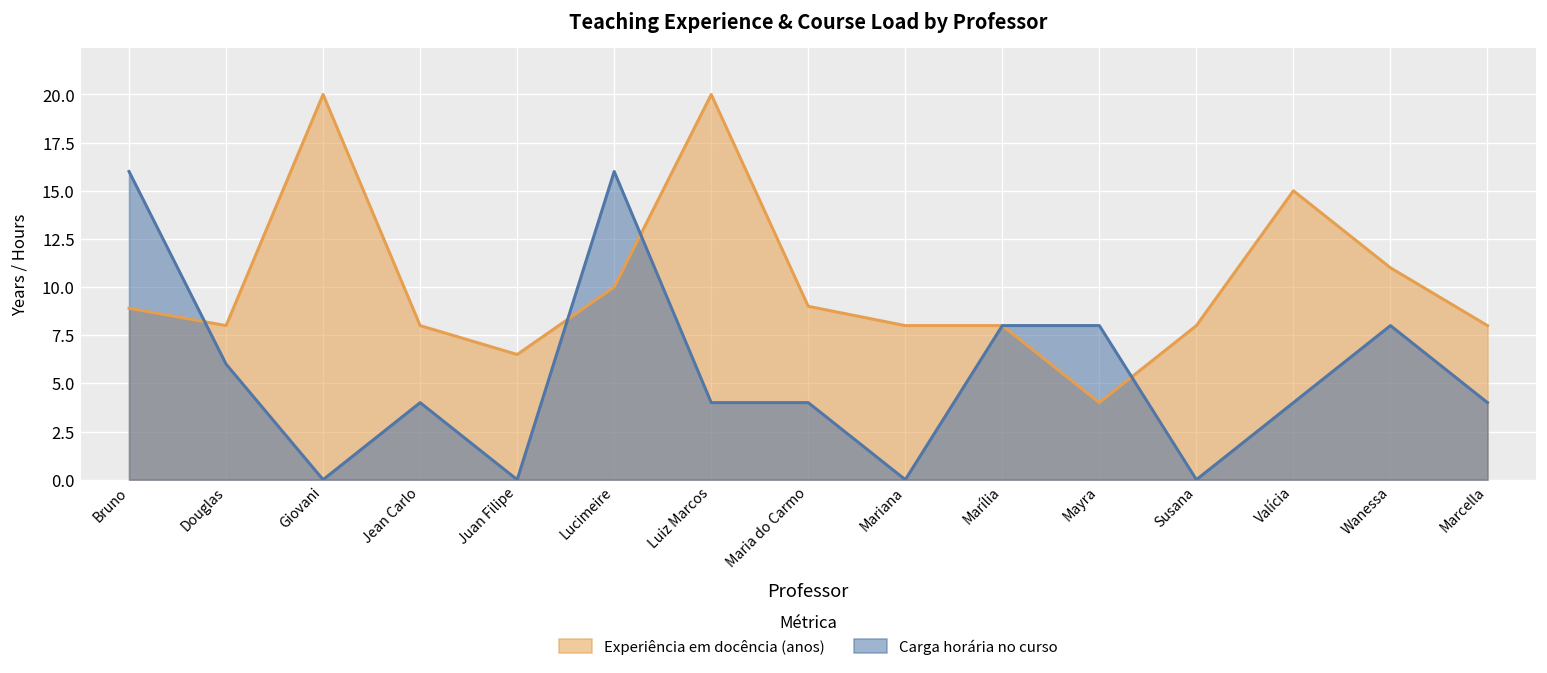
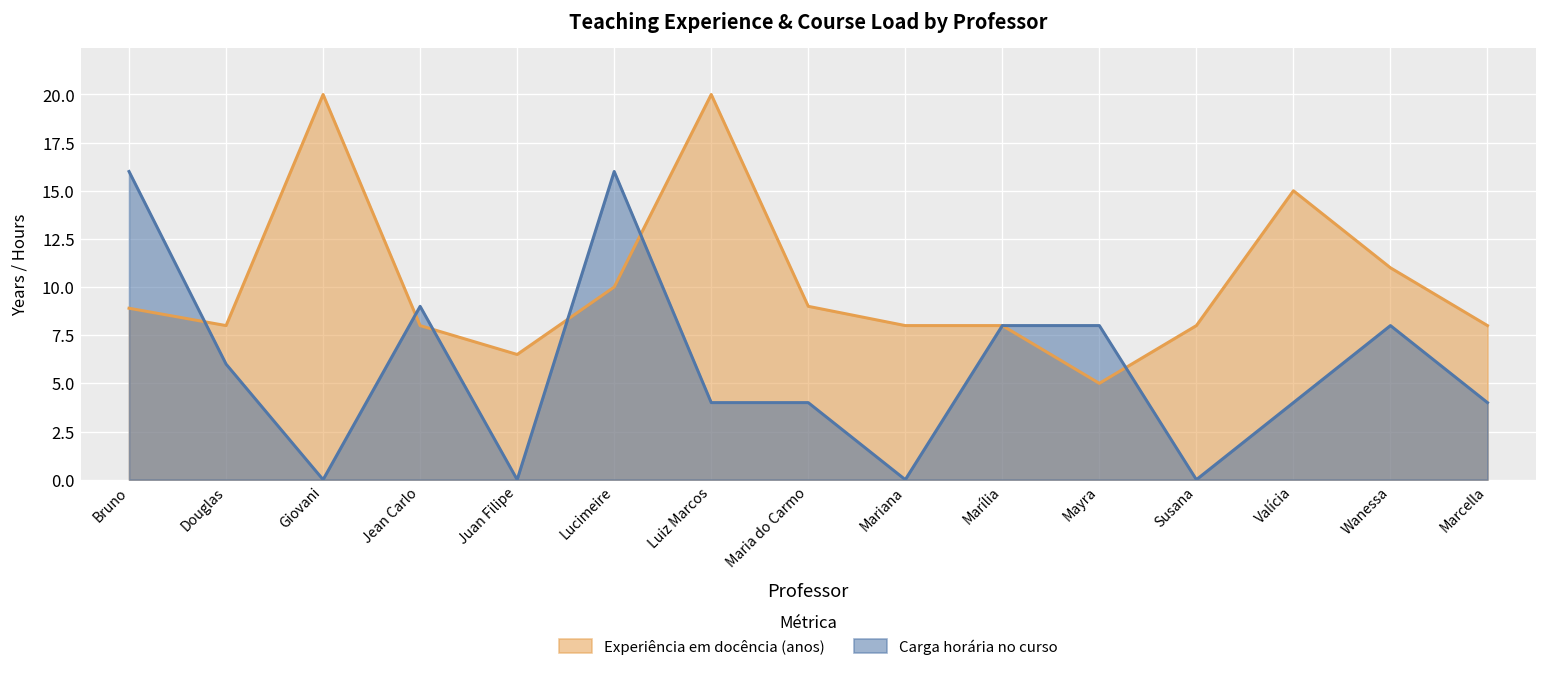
  {
    "Experiência em docência (anos)": {
      "Bruno": 9,
      "Douglas": 8,
      "Giovani": 20,
      "Jean Carlo": 8,
      "Juan Filipe": 6.5,
      "Lucimeire": 10,
      "Luiz Marcos": 20,
      "Maria do Carmo": 9,
      "Mariana": 8,
-     "Mayra": 4,
+     "Mayra": 5,
      "Susana": 8,
      "Valícia": 15,
      "Wanessa": 11,
      "Marcella": 8
    },
    "Carga horária no curso": {
      "Bruno": 16,
      "Douglas": 6,
      "Giovani": 0,
-     "Jean Carlo": 4,
+     "Jean Carlo": 9,
      "Juan Filipe": 0,
      "Lucimeire": 16,
      "Luiz Marcos": 4,
      "Maria do Carmo": 4,
      "Mariana": 0,
      "Mayra": 8,
      "Susana": 0,
      "Valícia": 4,
      "Wanessa": 8,
      "Marcella": 4
    }
  }
